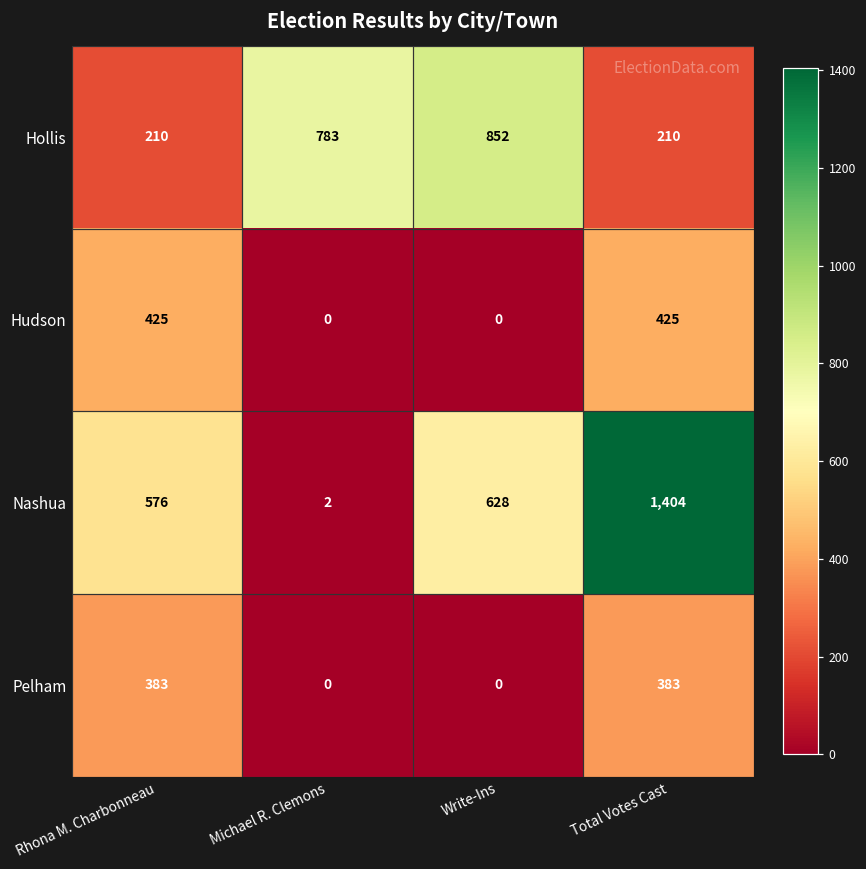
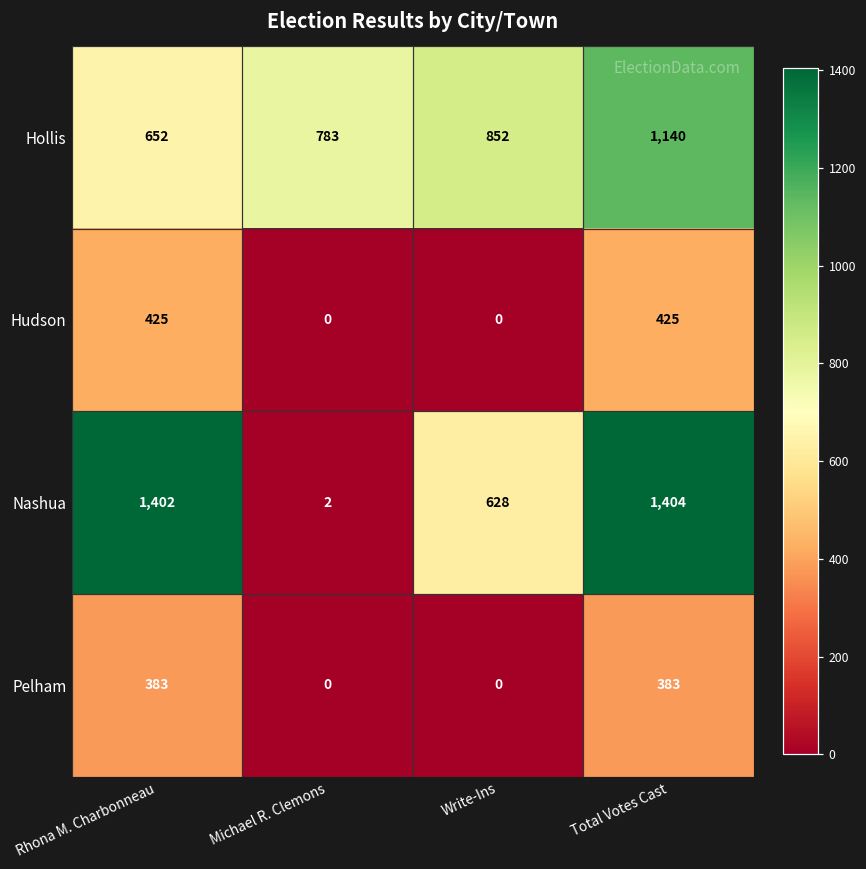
  {
    "Hollis": {
-     "Rhona M. Charbonneau": "210",
+     "Rhona M. Charbonneau": "652",
      "Michael R. Clemons": "783",
      "Write-Ins": "852",
-     "Total Votes Cast": "210"
+     "Total Votes Cast": "1,140"
    },
    "Hudson": {
      "Rhona M. Charbonneau": "425",
      "Michael R. Clemons": "0",
      "Write-Ins": "0",
      "Total Votes Cast": "425"
    },
    "Nashua": {
-     "Rhona M. Charbonneau": "576",
+     "Rhona M. Charbonneau": "1,402",
      "Michael R. Clemons": "2",
      "Write-Ins": "628",
      "Total Votes Cast": "1,404"
    },
    "Pelham": {
      "Rhona M. Charbonneau": "383",
      "Michael R. Clemons": "0",
      "Write-Ins": "0",
      "Total Votes Cast": "383"
    }
  }
